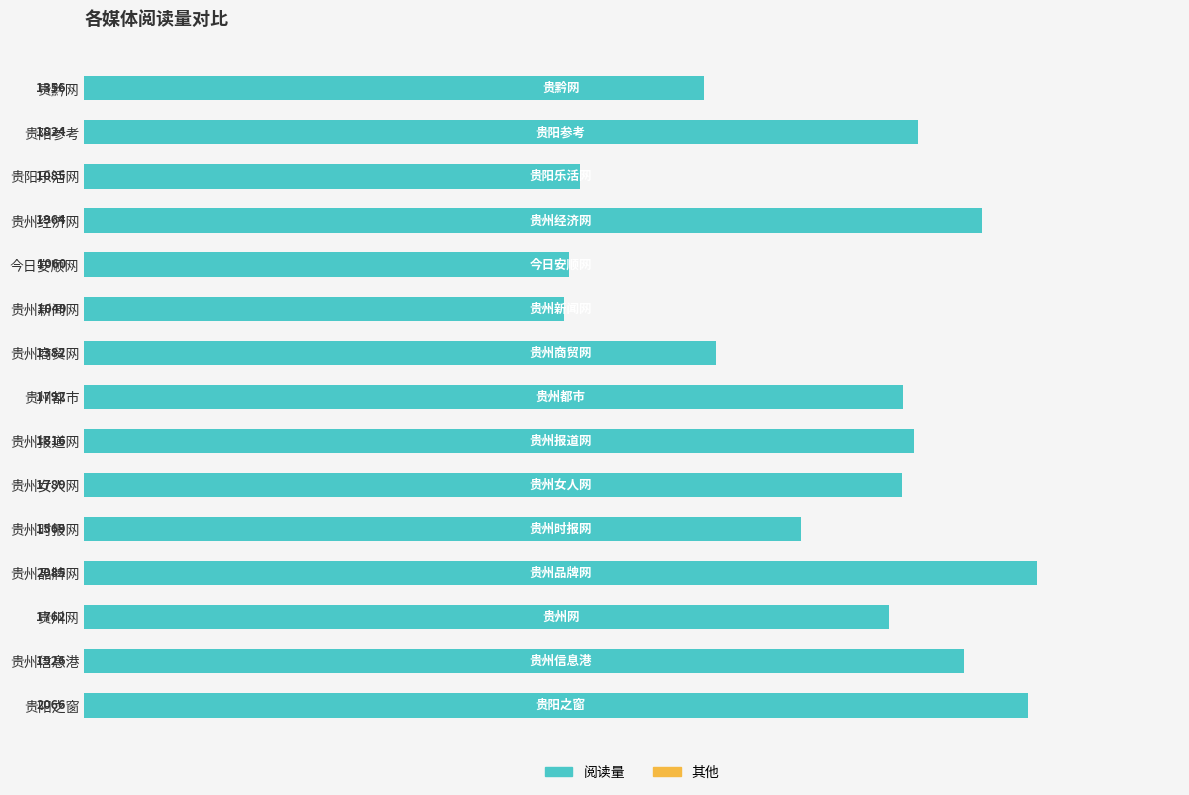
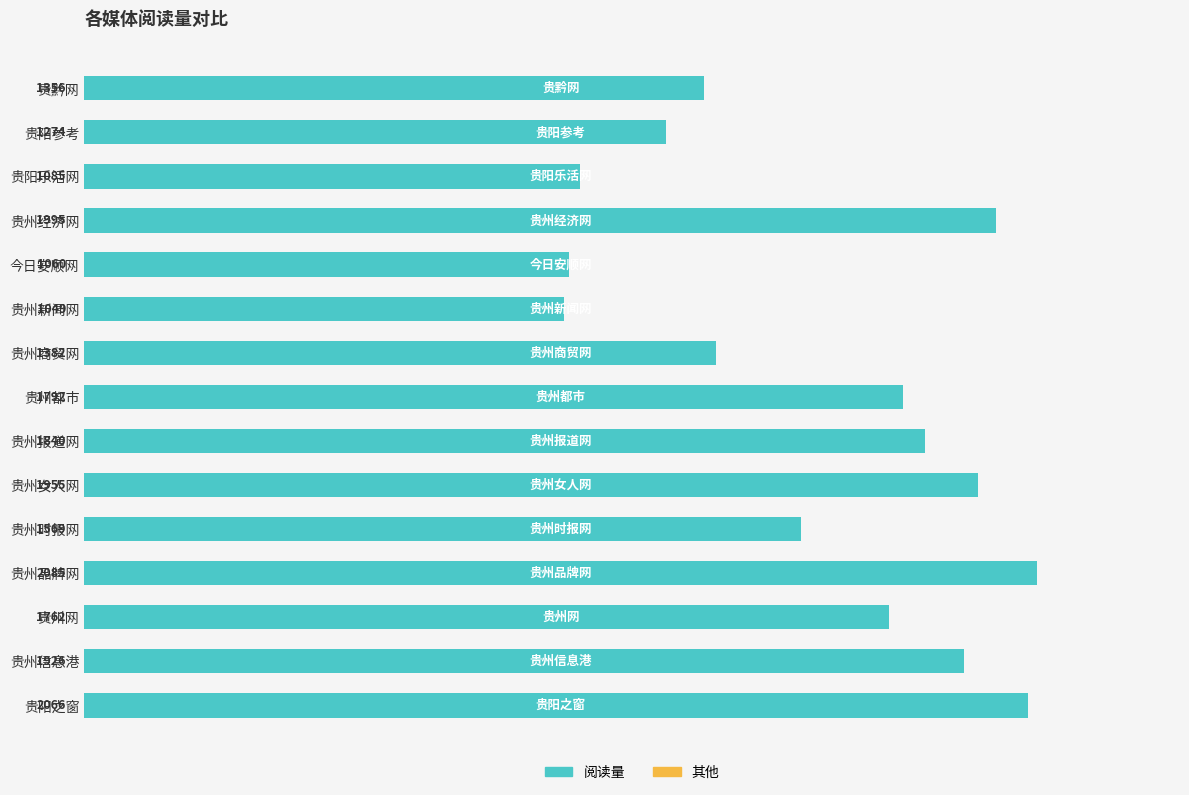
  {
    "阅读量": {
-     "贵阳参考": 1824,
-     "贵州经济网": 1964,
-     "贵州报道网": 1816,
-     "贵州女人网": 1789
+     "贵阳参考": 1274,
+     "贵州经济网": 1995,
+     "贵州报道网": 1840,
+     "贵州女人网": 1955
    }
  }
